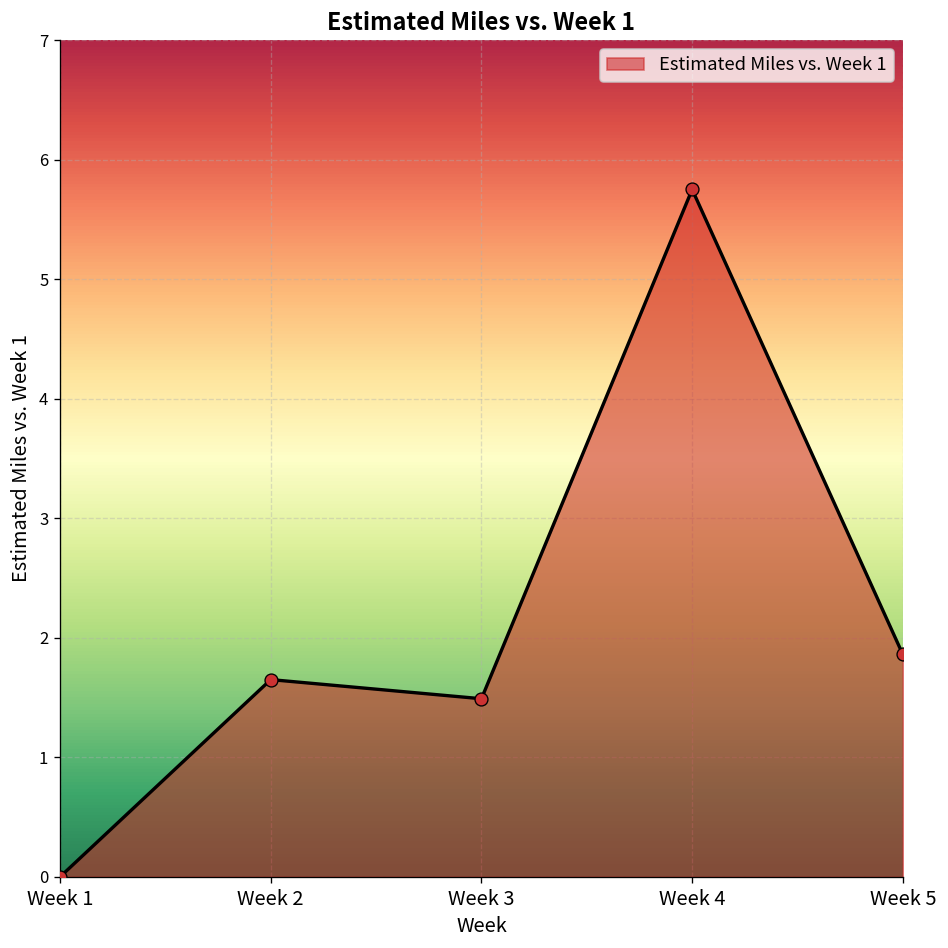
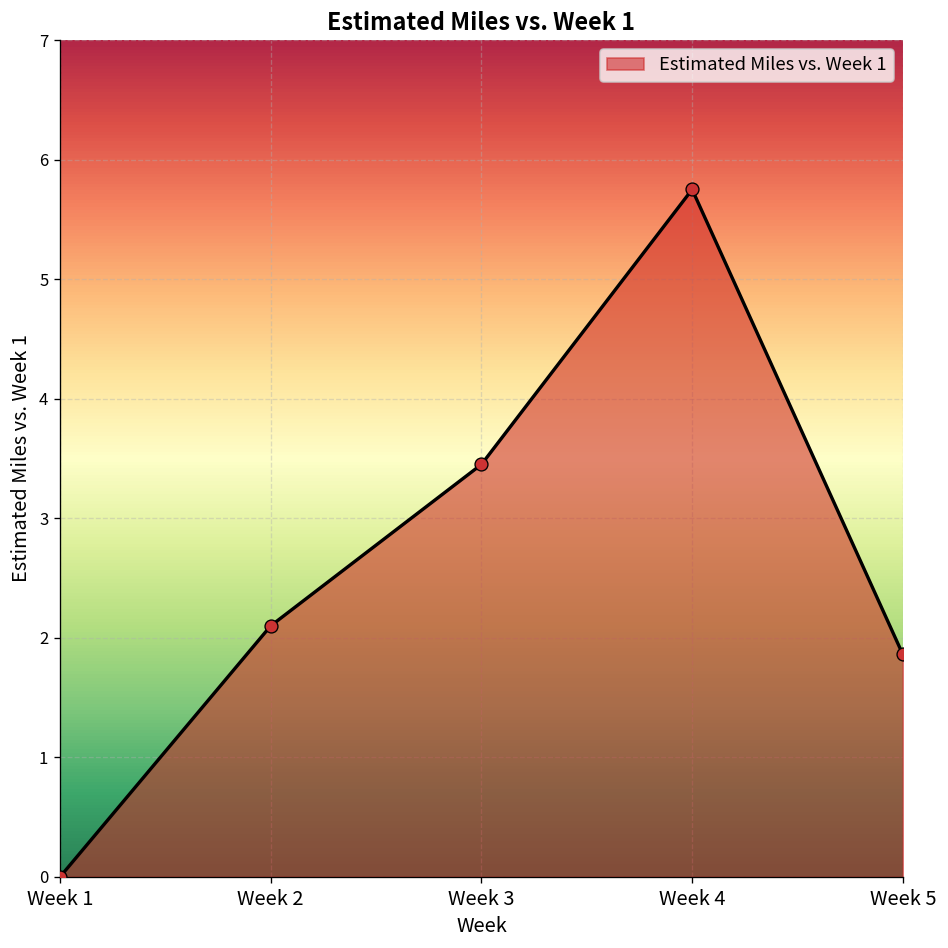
  {
    "Week 1": 0.0,
-   "Week 2": 1.7,
-   "Week 3": 1.5,
+   "Week 2": 2.1,
+   "Week 3": 3.5,
    "Week 4": 5.8,
    "Week 5": 1.9
  }
